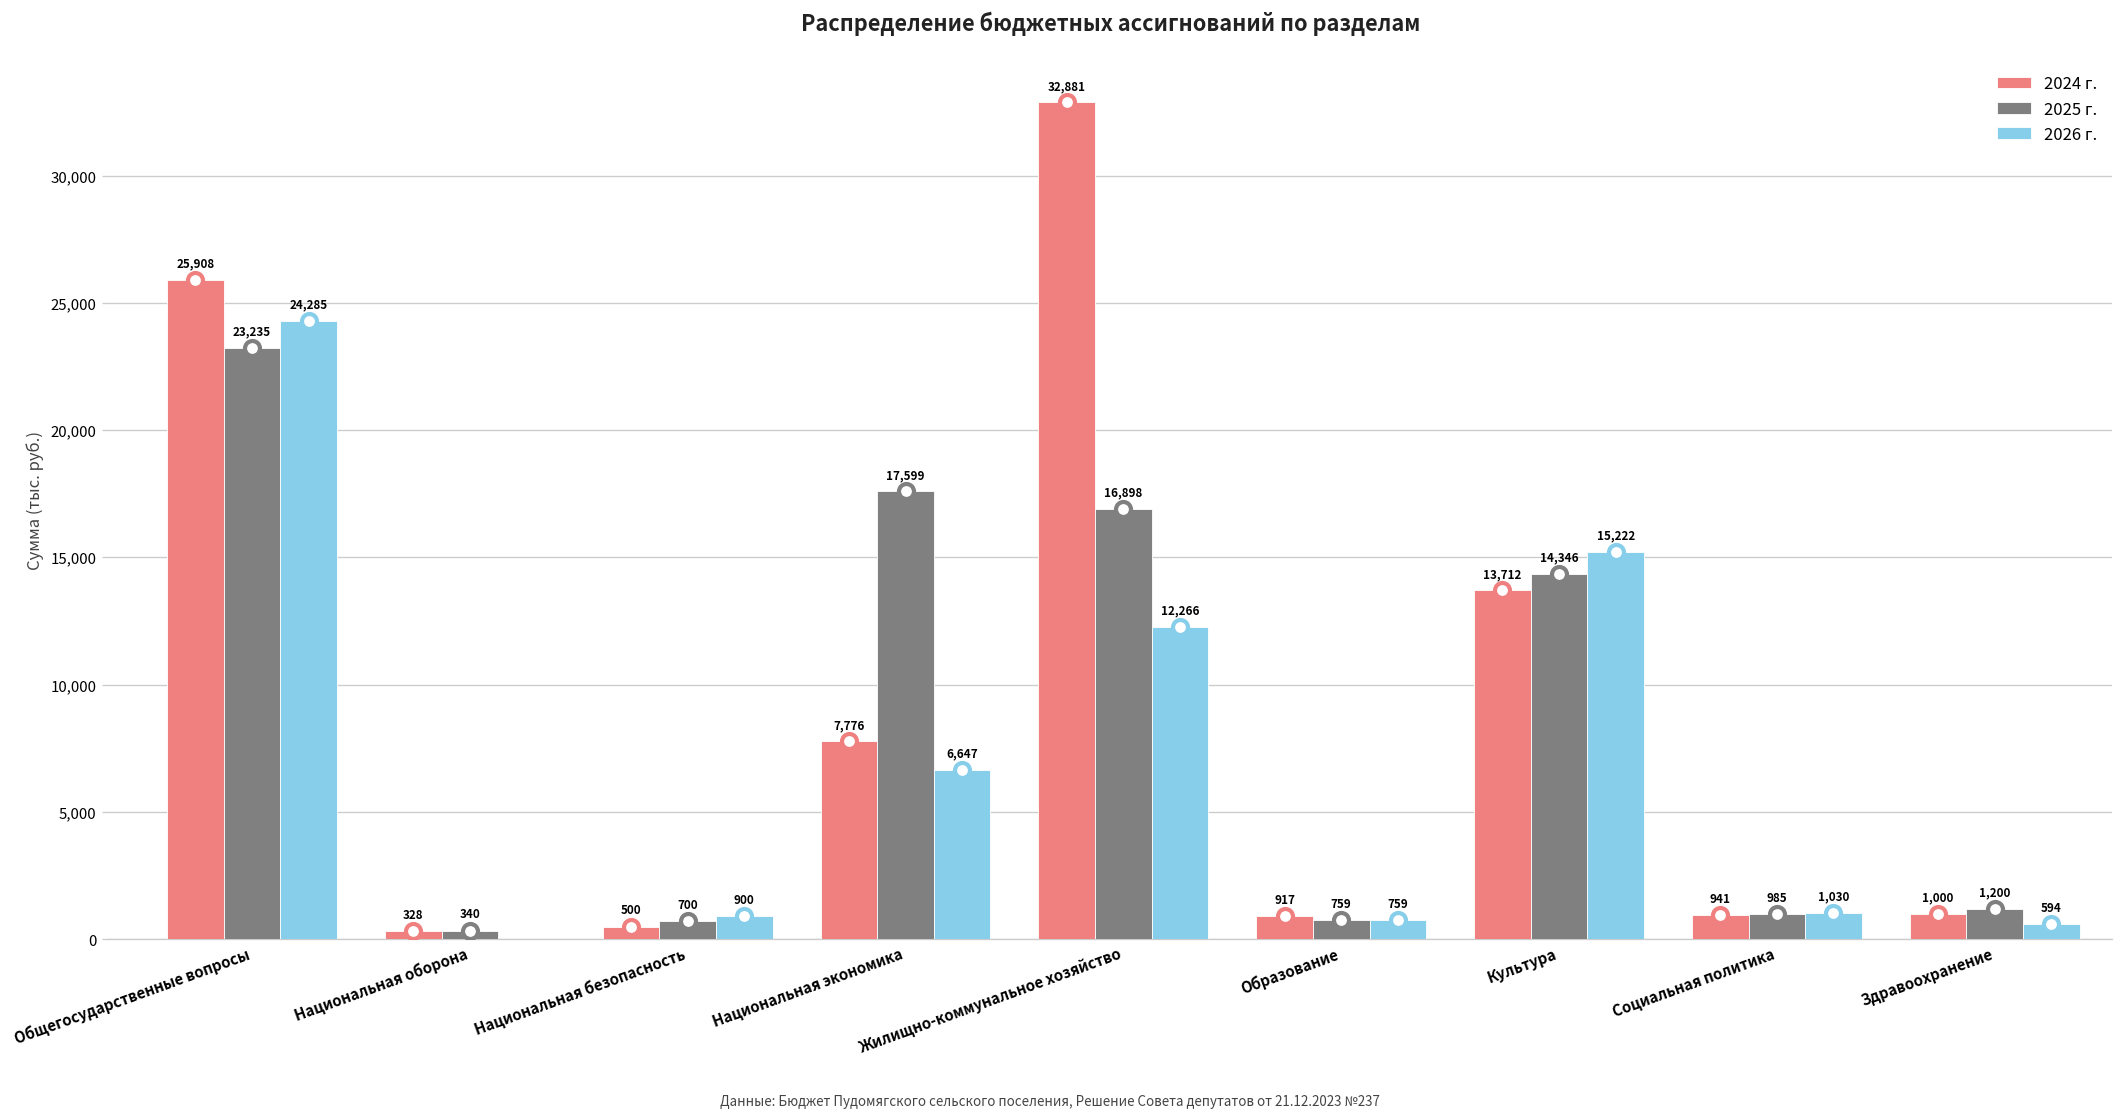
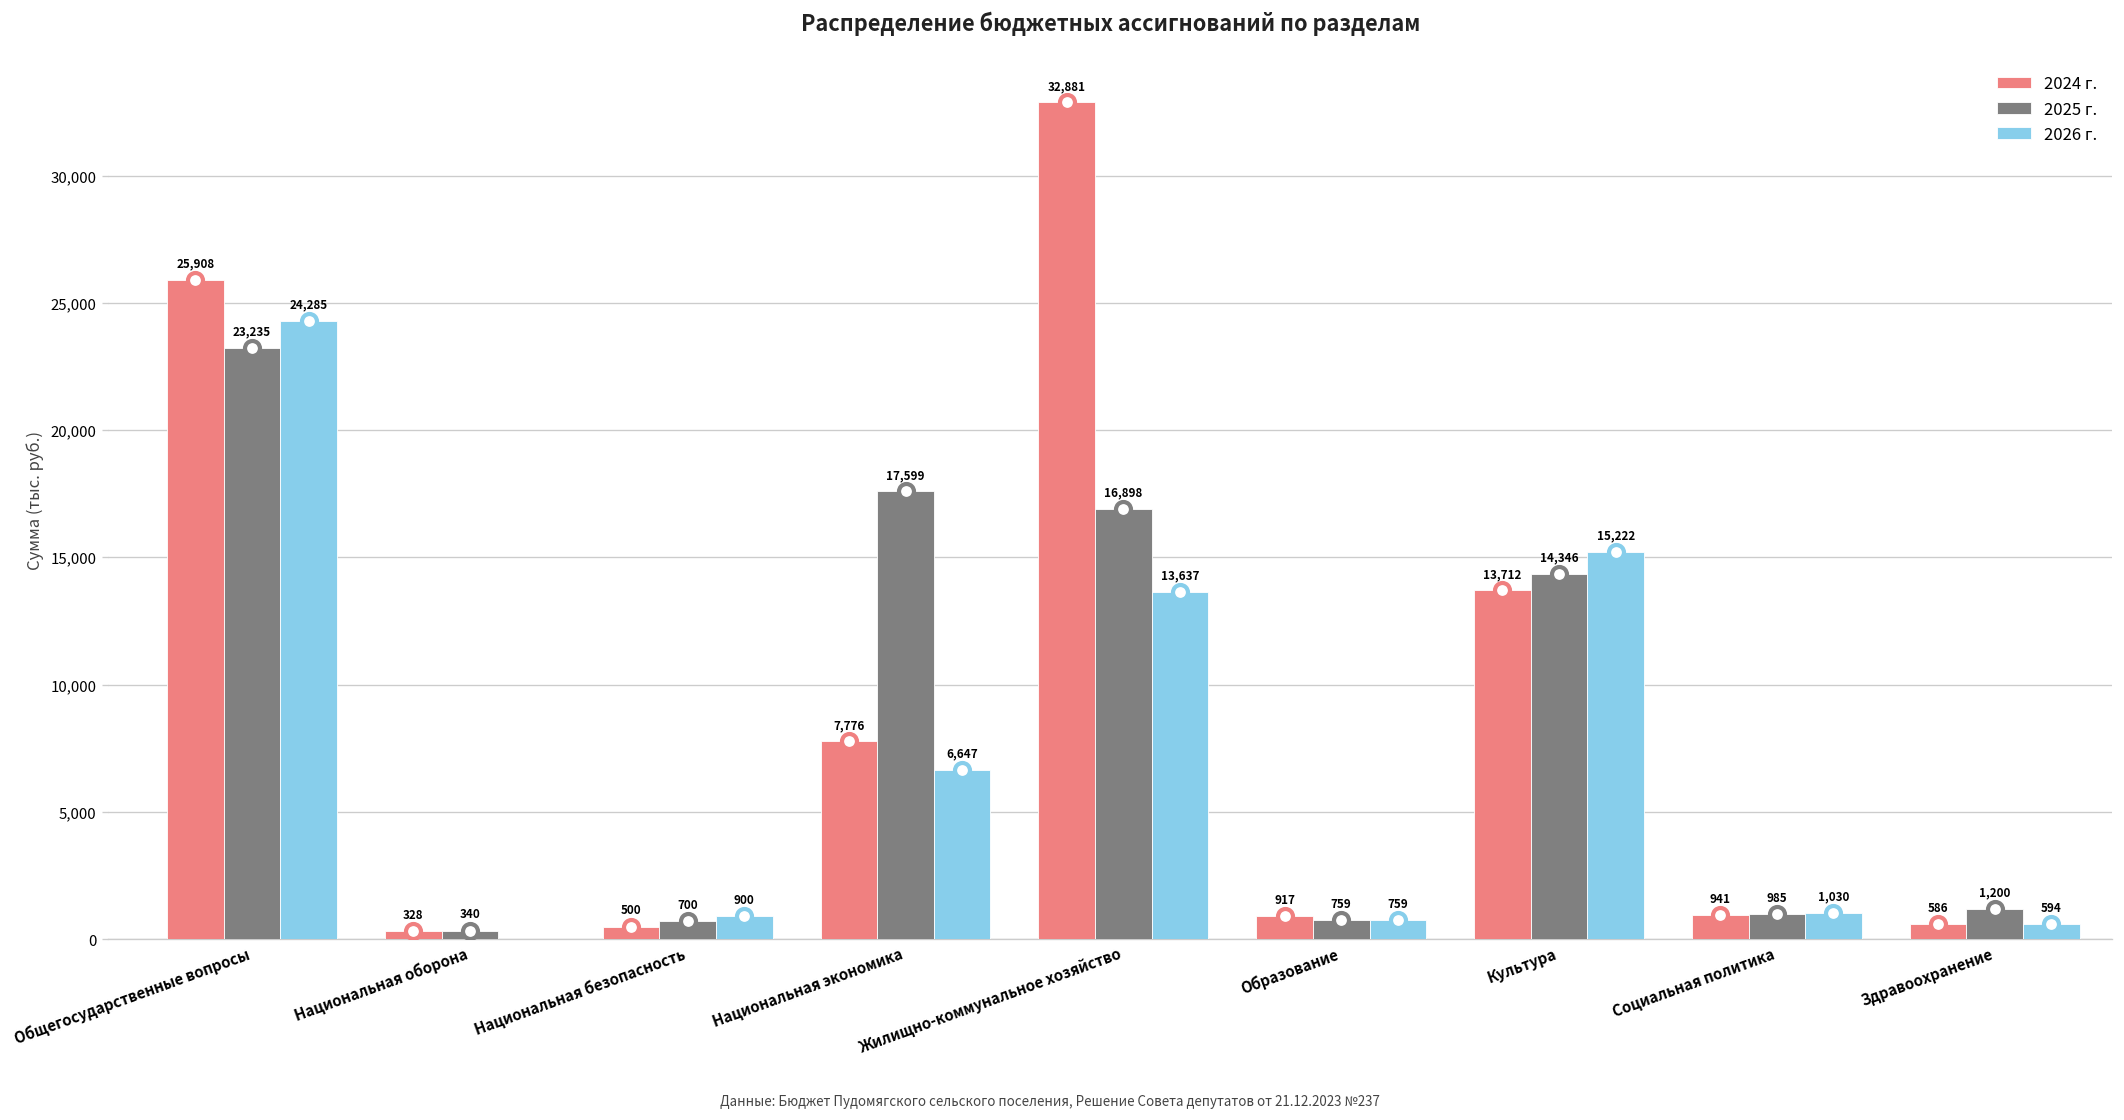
  {
    "2024 г.": {
      "Общегосударственные вопросы": "25,908",
      "Национальная оборона": "328",
      "Национальная безопасность": "500",
      "Национальная экономика": "7,776",
      "Жилищно-коммунальное хозяйство": "32,881",
      "Образование": "917",
      "Культура": "13,712",
      "Социальная политика": "941",
-     "Здравоохранение": "1,000"
+     "Здравоохранение": "586"
    },
    "2026 г.": {
      "Общегосударственные вопросы": "24,285",
      "Национальная безопасность": "900",
      "Национальная экономика": "6,647",
-     "Жилищно-коммунальное хозяйство": "12,266",
+     "Жилищно-коммунальное хозяйство": "13,637",
      "Образование": "759",
      "Культура": "15,222",
      "Социальная политика": "1,030",
      "Здравоохранение": "594"
    }
  }
